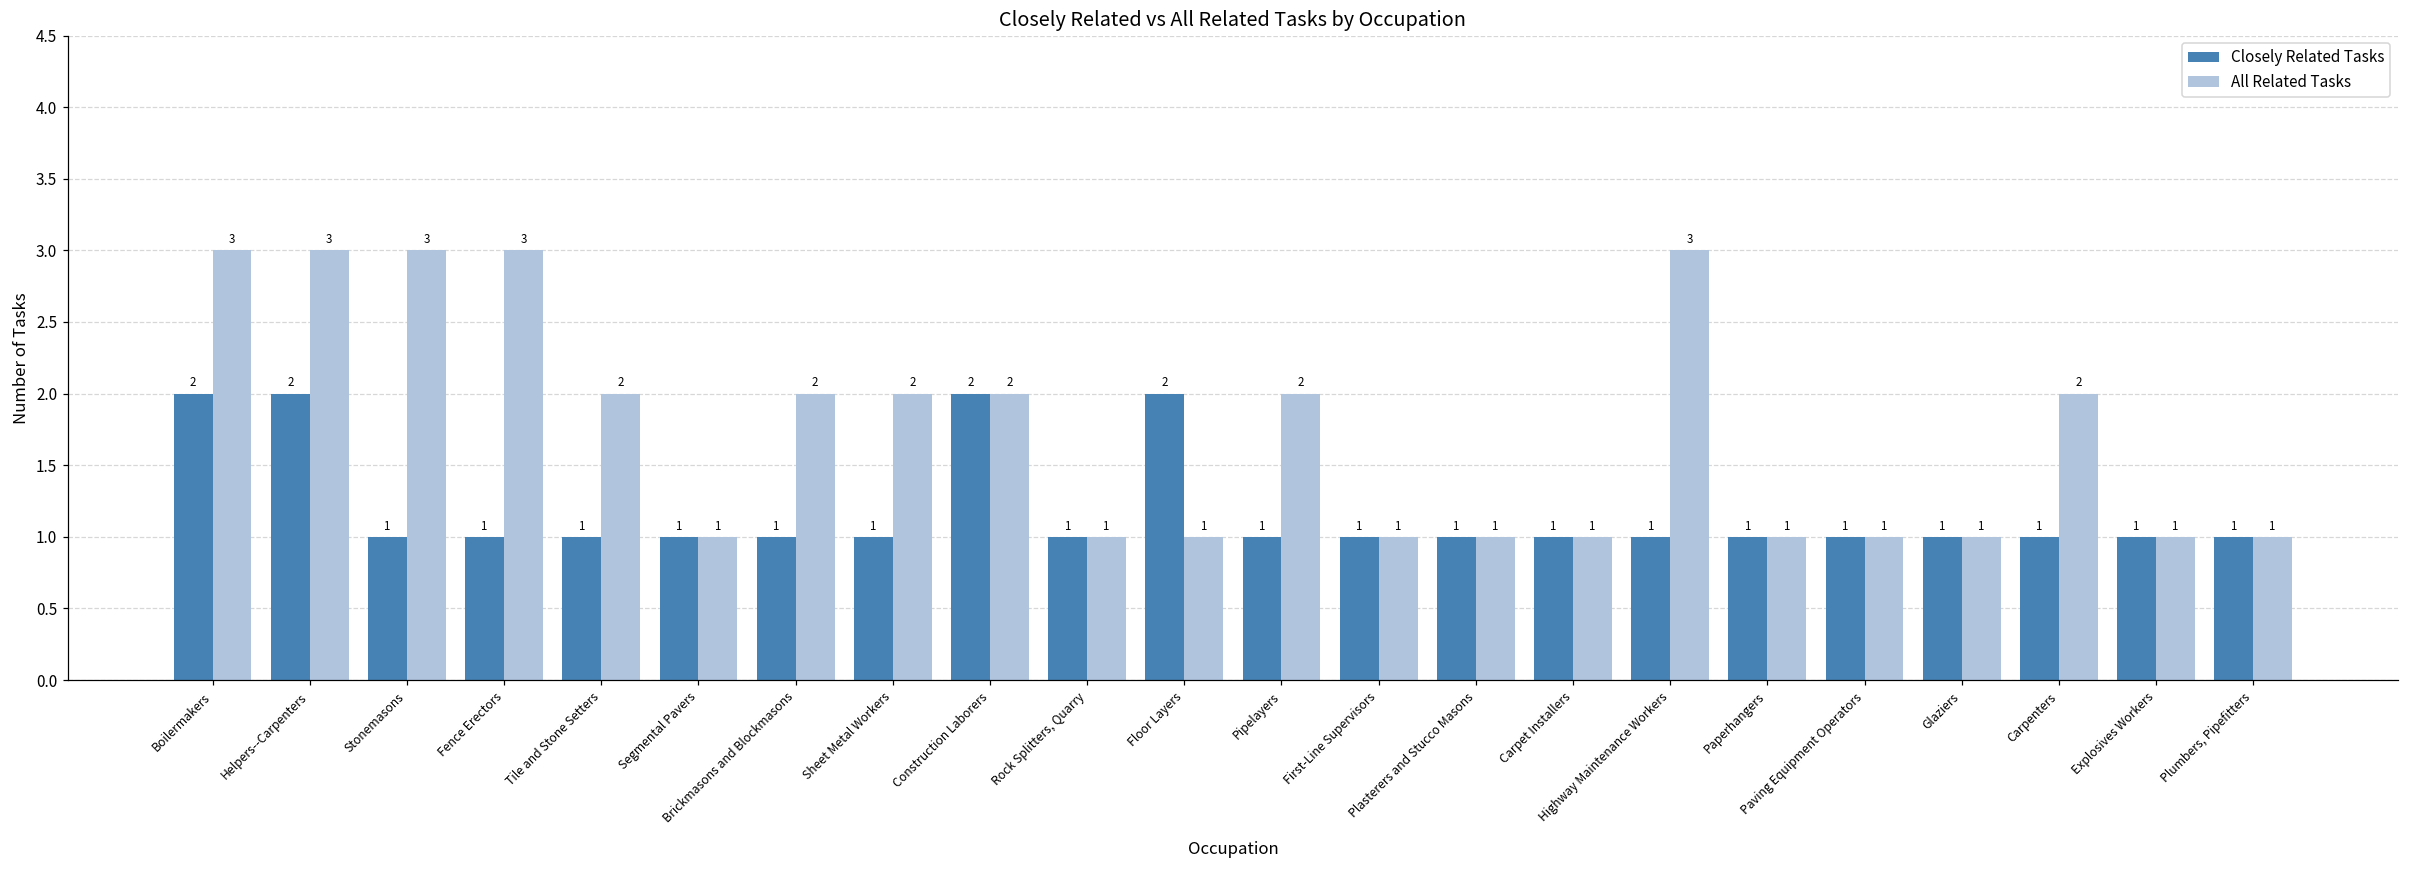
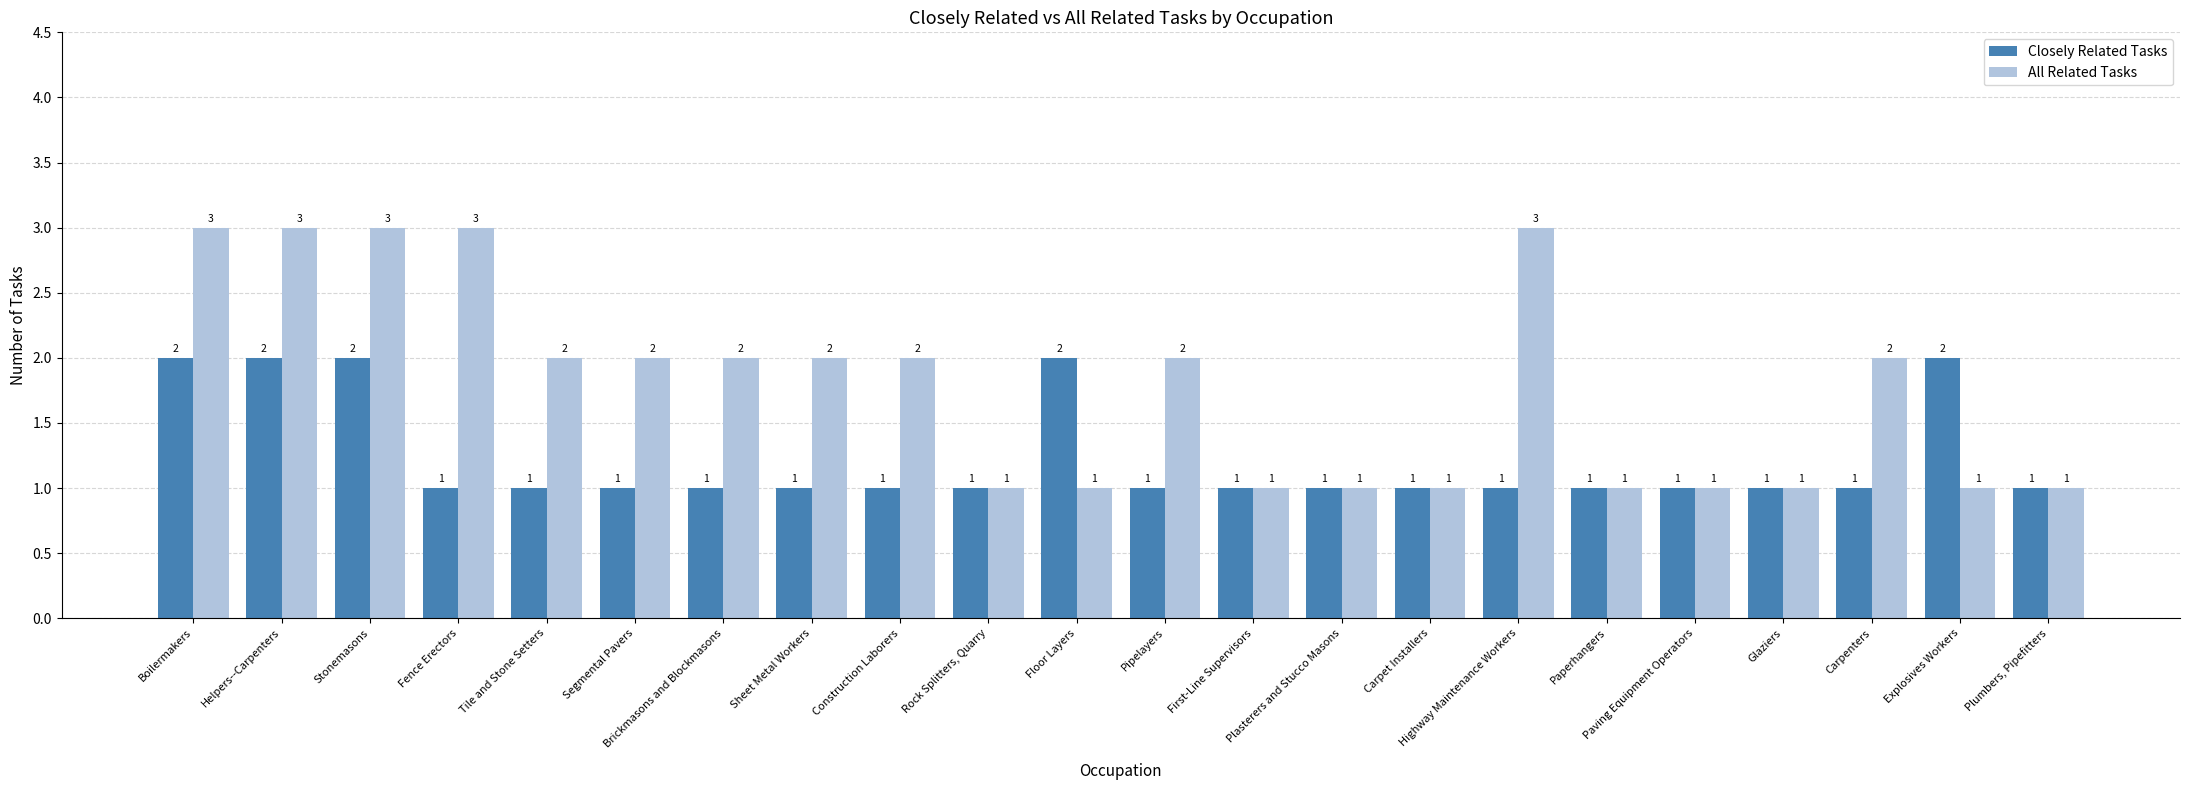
  {
    "Closely Related Tasks": {
      "Boilermakers": 2,
      "Helpers--Carpenters": 2,
-     "Stonemasons": 1,
+     "Stonemasons": 2,
      "Fence Erectors": 1,
      "Tile and Stone Setters": 1,
      "Segmental Pavers": 1,
      "Brickmasons and Blockmasons": 1,
      "Sheet Metal Workers": 1,
-     "Construction Laborers": 2,
+     "Construction Laborers": 1,
      "Rock Splitters, Quarry": 1,
      "Floor Layers": 2,
      "Pipelayers": 1,
      "First-Line Supervisors": 1,
      "Plasterers and Stucco Masons": 1,
      "Carpet Installers": 1,
      "Highway Maintenance Workers": 1,
      "Paperhangers": 1,
      "Paving Equipment Operators": 1,
      "Glaziers": 1,
      "Carpenters": 1,
-     "Explosives Workers": 1,
+     "Explosives Workers": 2,
      "Plumbers, Pipefitters": 1
    },
    "All Related Tasks": {
      "Boilermakers": 3,
      "Helpers--Carpenters": 3,
      "Stonemasons": 3,
      "Fence Erectors": 3,
      "Tile and Stone Setters": 2,
-     "Segmental Pavers": 1,
+     "Segmental Pavers": 2,
      "Brickmasons and Blockmasons": 2,
      "Sheet Metal Workers": 2,
      "Construction Laborers": 2,
      "Rock Splitters, Quarry": 1,
      "Floor Layers": 1,
      "Pipelayers": 2,
      "First-Line Supervisors": 1,
      "Plasterers and Stucco Masons": 1,
      "Carpet Installers": 1,
      "Highway Maintenance Workers": 3,
      "Paperhangers": 1,
      "Paving Equipment Operators": 1,
      "Glaziers": 1,
      "Carpenters": 2,
      "Explosives Workers": 1,
      "Plumbers, Pipefitters": 1
    }
  }
